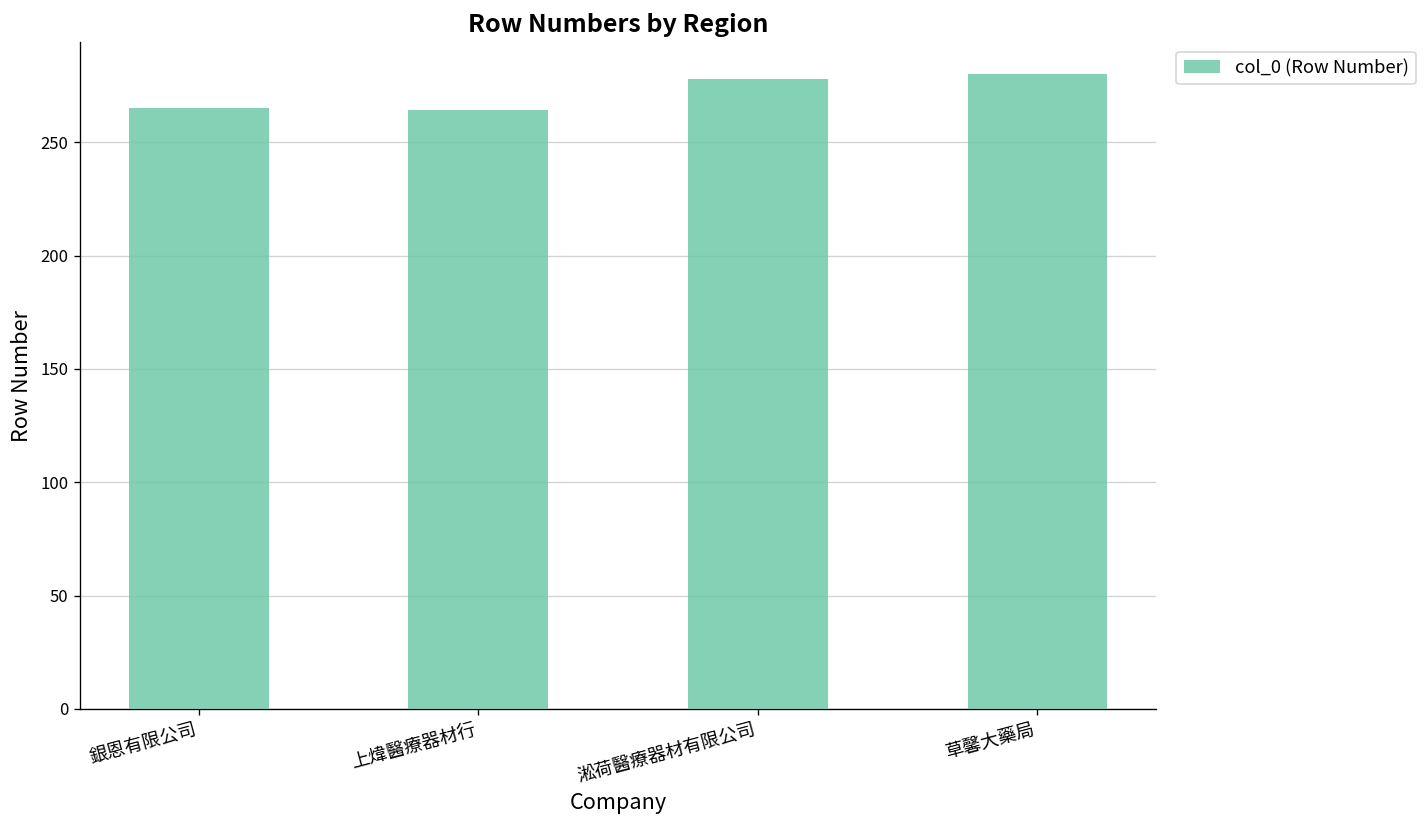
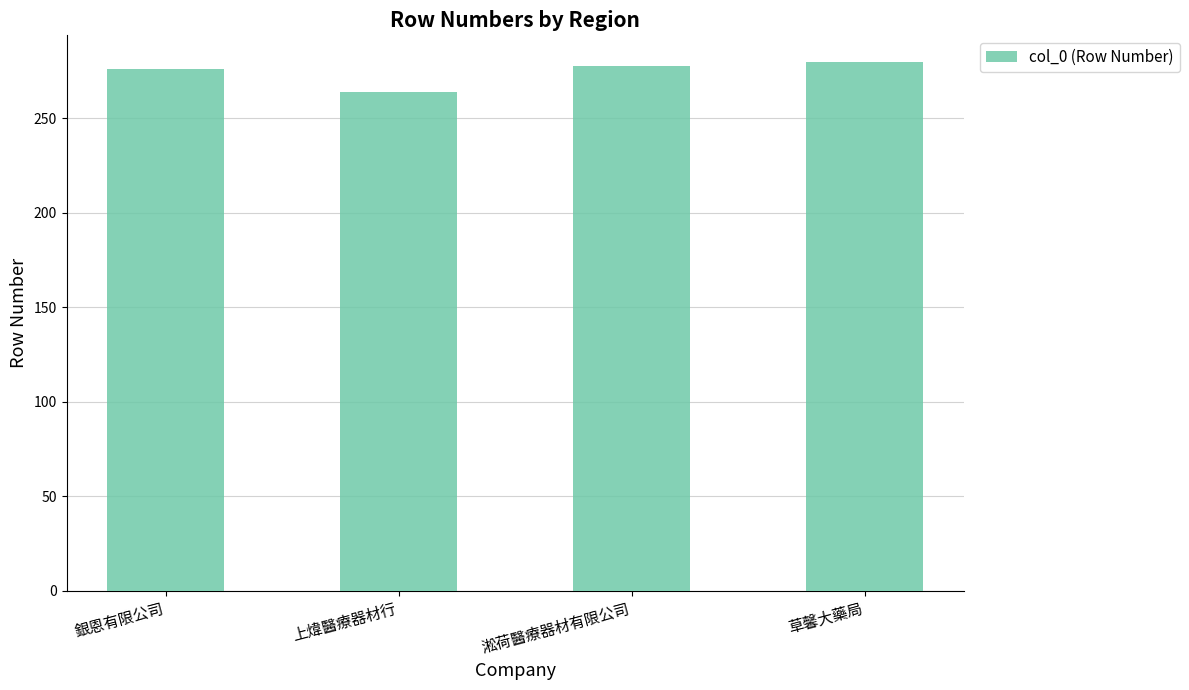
  {
-   "銀恩有限公司": 265,
+   "銀恩有限公司": 276,
    "上煒醫療器材行": 264,
    "淞荷醫療器材有限公司": 278,
    "草馨大藥局": 280
  }
